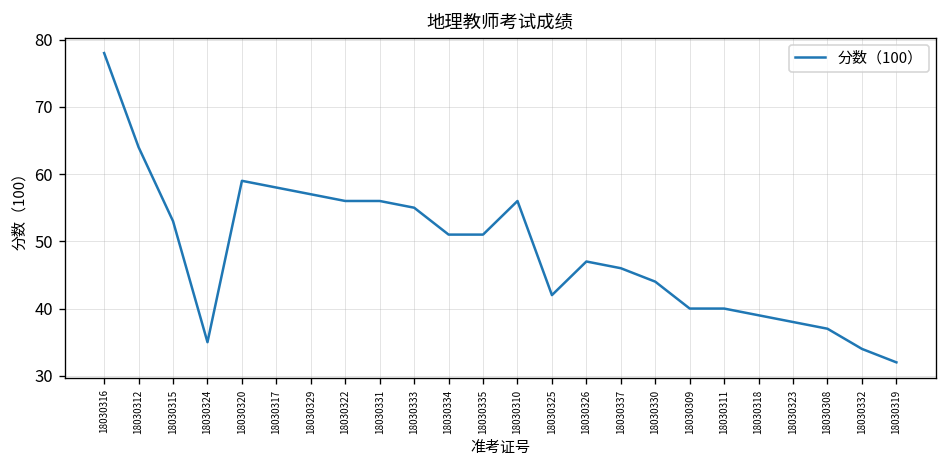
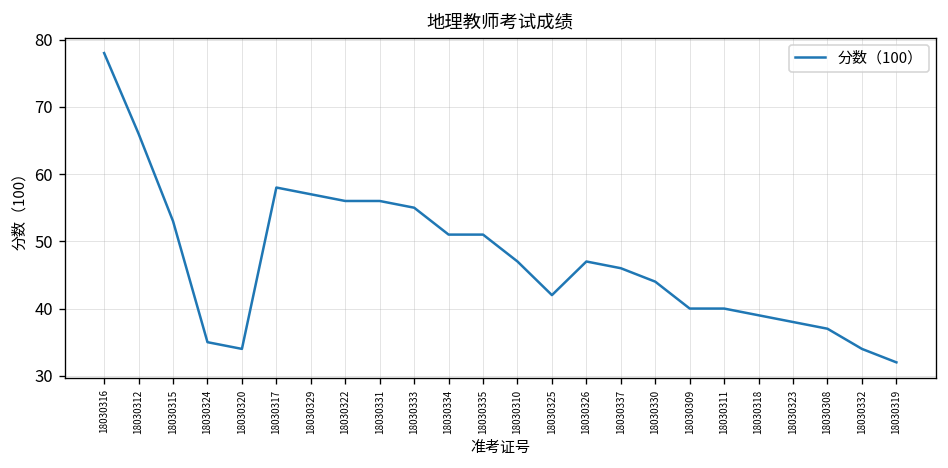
  {
    "18030316": 78,
-   "18030312": 64,
+   "18030312": 66,
    "18030315": 53,
    "18030324": 35,
-   "18030320": 59,
+   "18030320": 34,
    "18030317": 58,
    "18030329": 57,
    "18030322": 56,
    "18030331": 56,
    "18030333": 55,
    "18030334": 51,
    "18030335": 51,
-   "18030310": 56,
+   "18030310": 47,
    "18030325": 42,
    "18030326": 47,
    "18030337": 46,
    "18030330": 44,
    "18030309": 40,
    "18030311": 40,
    "18030318": 39,
    "18030323": 38,
    "18030308": 37,
    "18030332": 34,
    "18030319": 32
  }
